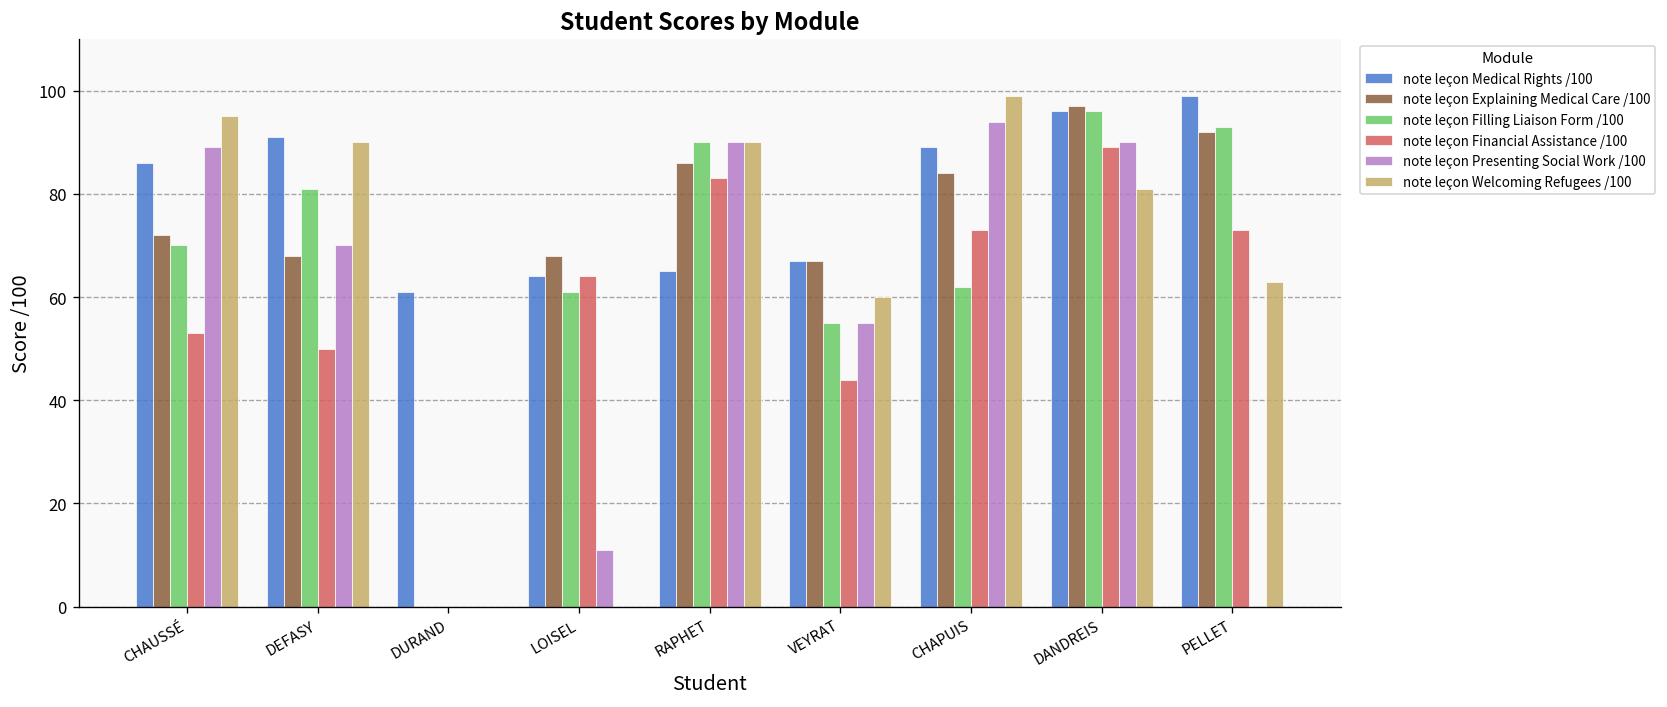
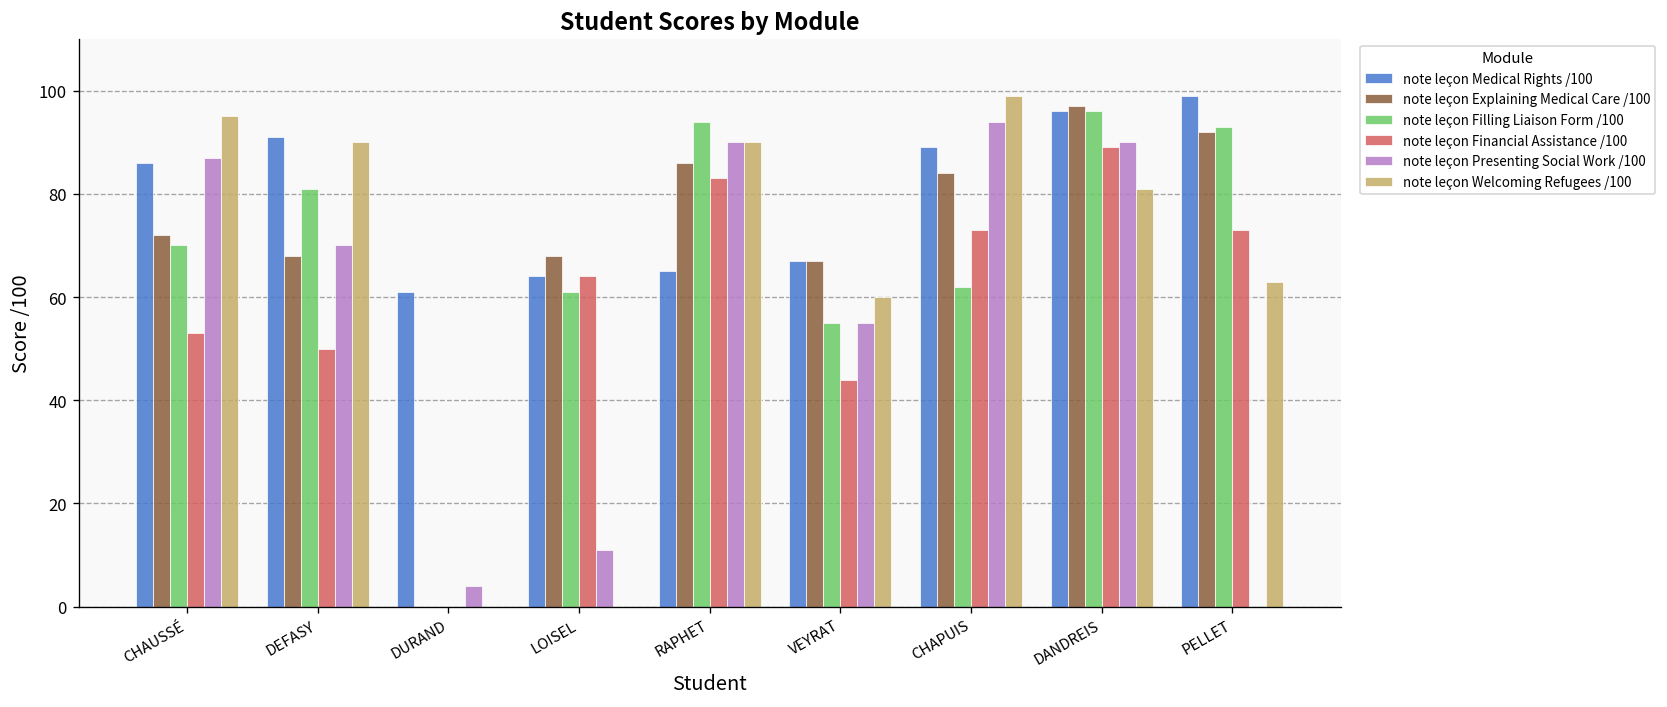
  {
    "note leçon Medical Rights /100": {
      "CHAUSSÉ": 86,
      "DEFASY": 91,
      "DURAND": 61,
      "LOISEL": 64,
      "RAPHET": 65,
      "VEYRAT": 67,
      "CHAPUIS": 89,
      "DANDREIS": 96,
      "PELLET": 99
    },
    "note leçon Explaining Medical Care /100": {
      "CHAUSSÉ": 72,
      "DEFASY": 68,
      "DURAND": 0,
      "LOISEL": 68,
      "RAPHET": 86,
      "VEYRAT": 67,
      "CHAPUIS": 84,
      "DANDREIS": 97,
      "PELLET": 92
    },
    "note leçon Filling Liaison Form /100": {
      "CHAUSSÉ": 70,
      "DEFASY": 81,
      "DURAND": 0,
      "LOISEL": 61,
-     "RAPHET": 90,
+     "RAPHET": 94,
      "VEYRAT": 55,
      "CHAPUIS": 62,
      "DANDREIS": 96,
      "PELLET": 93
    },
    "note leçon Financial Assistance /100": {
      "CHAUSSÉ": 53,
      "DEFASY": 50,
      "DURAND": 0,
      "LOISEL": 64,
      "RAPHET": 83,
      "VEYRAT": 44,
      "CHAPUIS": 73,
      "DANDREIS": 89,
      "PELLET": 73
    },
    "note leçon Presenting Social Work /100": {
-     "CHAUSSÉ": 89,
+     "CHAUSSÉ": 87,
      "DEFASY": 70,
-     "DURAND": 0,
+     "DURAND": 4,
      "LOISEL": 11,
      "RAPHET": 90,
      "VEYRAT": 55,
      "CHAPUIS": 94,
      "DANDREIS": 90,
      "PELLET": 0
    },
    "note leçon Welcoming Refugees /100": {
      "CHAUSSÉ": 95,
      "DEFASY": 90,
      "DURAND": 0,
      "LOISEL": 0,
      "RAPHET": 90,
      "VEYRAT": 60,
      "CHAPUIS": 99,
      "DANDREIS": 81,
      "PELLET": 63
    }
  }
